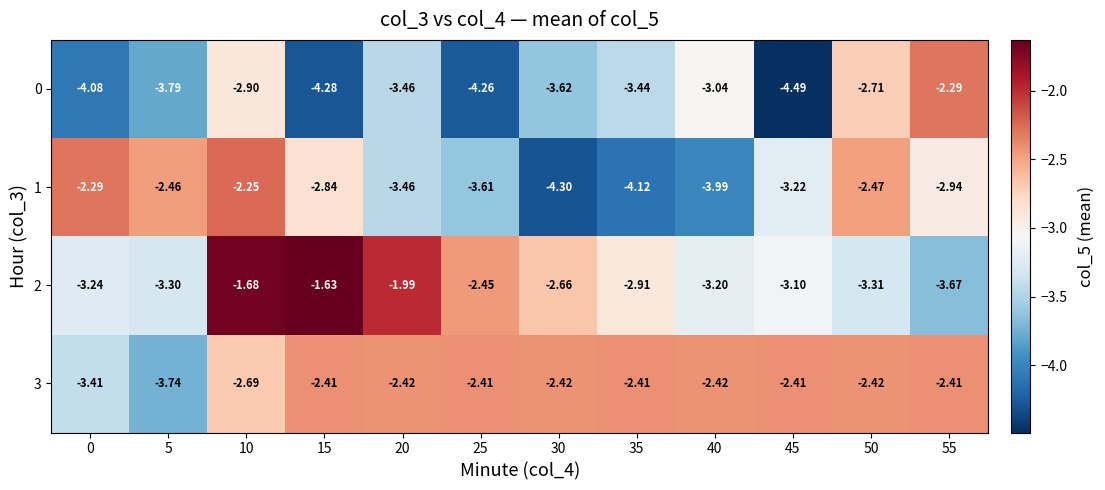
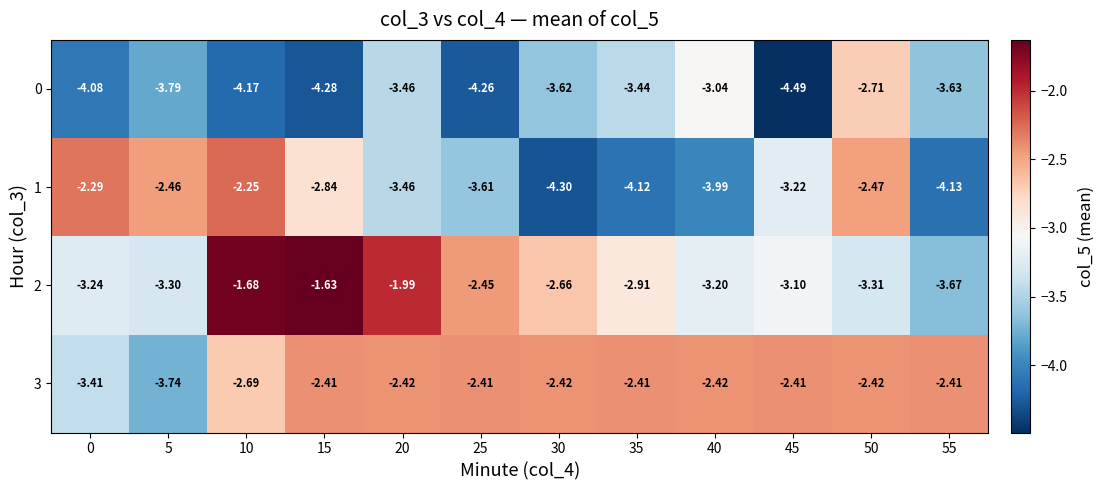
  {
    "0": {
      "0": -4.08,
      "5": -3.79,
-     "10": -2.90,
+     "10": -4.17,
      "15": -4.28,
      "20": -3.46,
      "25": -4.26,
      "30": -3.62,
      "35": -3.44,
      "40": -3.04,
      "45": -4.49,
      "50": -2.71,
-     "55": -2.29
+     "55": -3.63
    },
    "1": {
      "0": -2.29,
      "5": -2.46,
      "10": -2.25,
      "15": -2.84,
      "20": -3.46,
      "25": -3.61,
      "30": -4.30,
      "35": -4.12,
      "40": -3.99,
      "45": -3.22,
      "50": -2.47,
-     "55": -2.94
+     "55": -4.13
    },
    "2": {
      "0": -3.24,
      "5": -3.30,
      "10": -1.68,
      "15": -1.63,
      "20": -1.99,
      "25": -2.45,
      "30": -2.66,
      "35": -2.91,
      "40": -3.20,
      "45": -3.10,
      "50": -3.31,
      "55": -3.67
    },
    "3": {
      "0": -3.41,
      "5": -3.74,
      "10": -2.69,
      "15": -2.41,
      "20": -2.42,
      "25": -2.41,
      "30": -2.42,
      "35": -2.41,
      "40": -2.42,
      "45": -2.41,
      "50": -2.42,
      "55": -2.41
    }
  }
